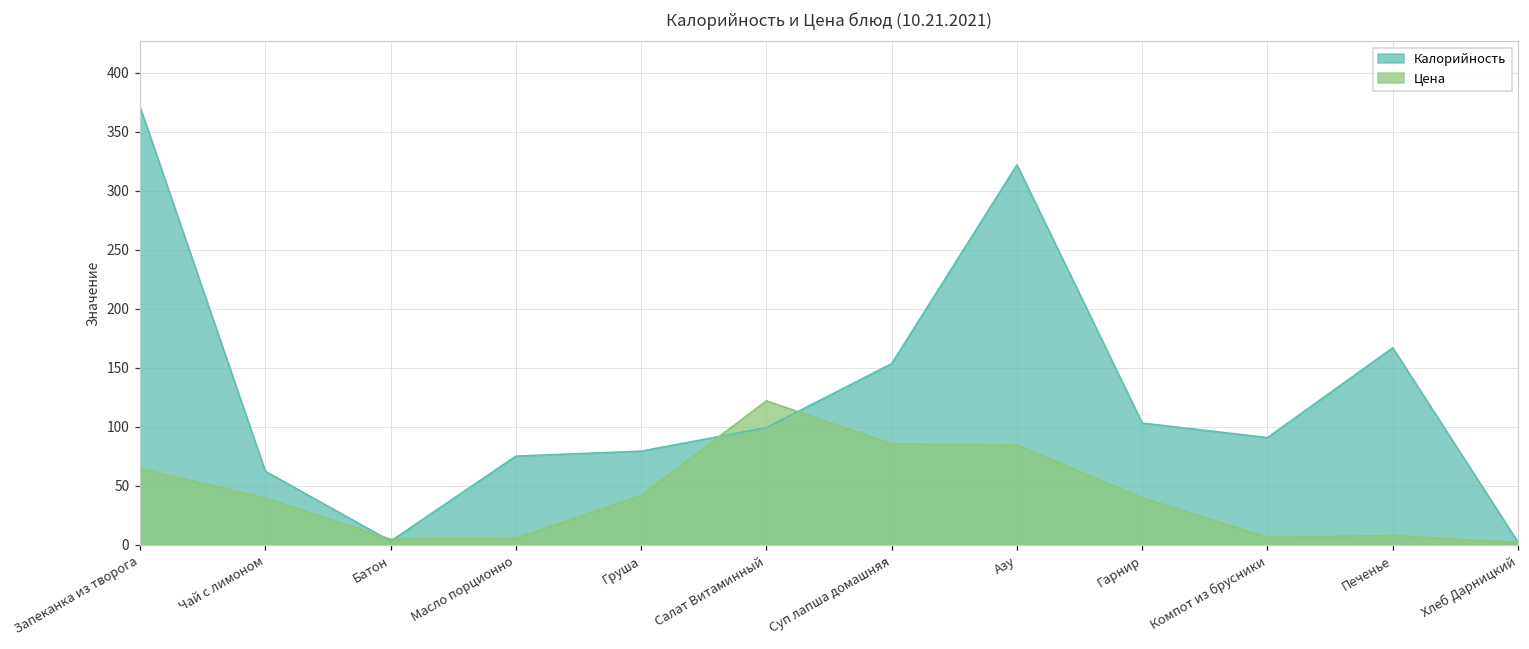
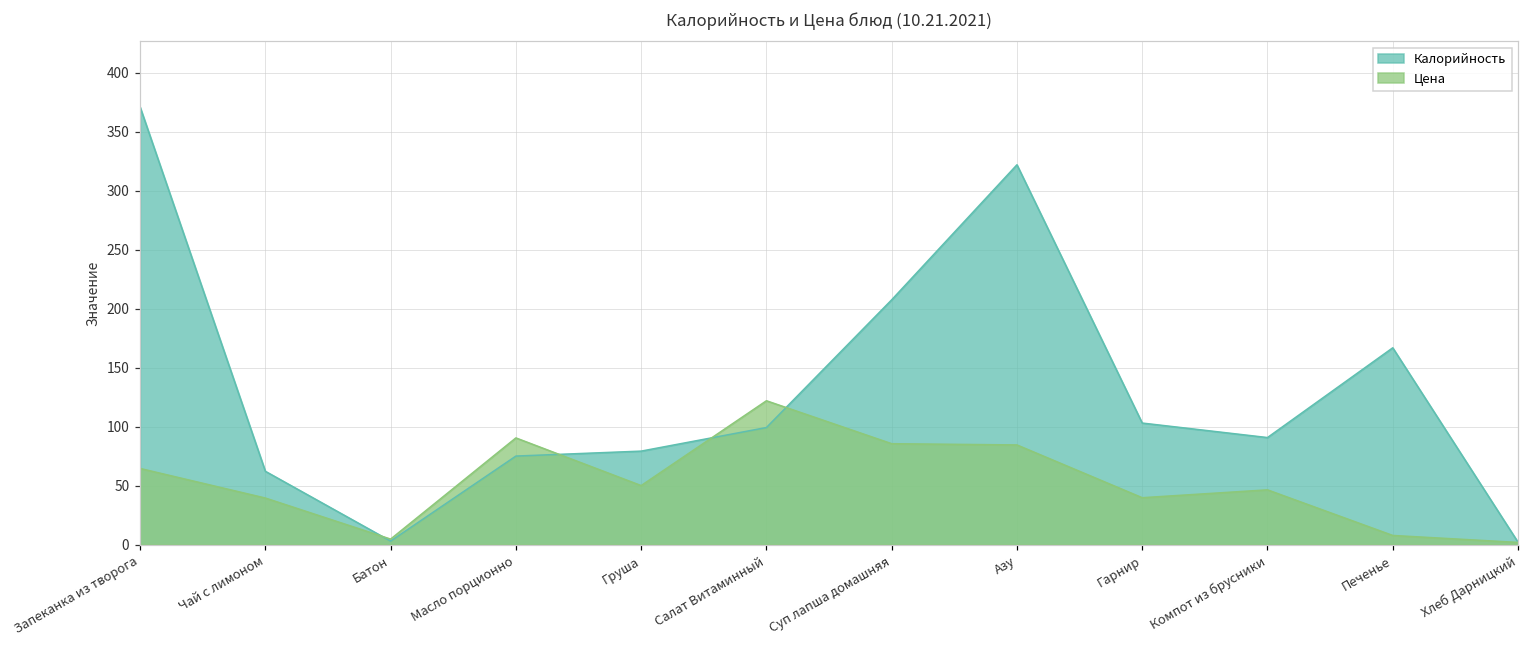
  {
    "Калорийность": {
      "Запеканка из творога": 371,
      "Чай с лимоном": 62,
      "Масло порционно": 75,
      "Груша": 79,
      "Салат Витаминный": 99,
-     "Суп лапша домашняя": 153,
+     "Суп лапша домашняя": 208,
      "Азу": 322,
      "Гарнир": 103,
      "Компот из брусники": 91,
      "Печенье": 167
    },
    "Цена": {
      "Запеканка из творога": 64,
      "Чай с лимоном": 39,
-     "Масло порционно": 6,
-     "Груша": 42,
+     "Масло порционно": 90,
+     "Груша": 50,
      "Салат Витаминный": 122,
      "Суп лапша домашняя": 85,
      "Азу": 84,
      "Гарнир": 40,
-     "Компот из брусники": 6,
+     "Компот из брусники": 46,
      "Печенье": 8
    }
  }
